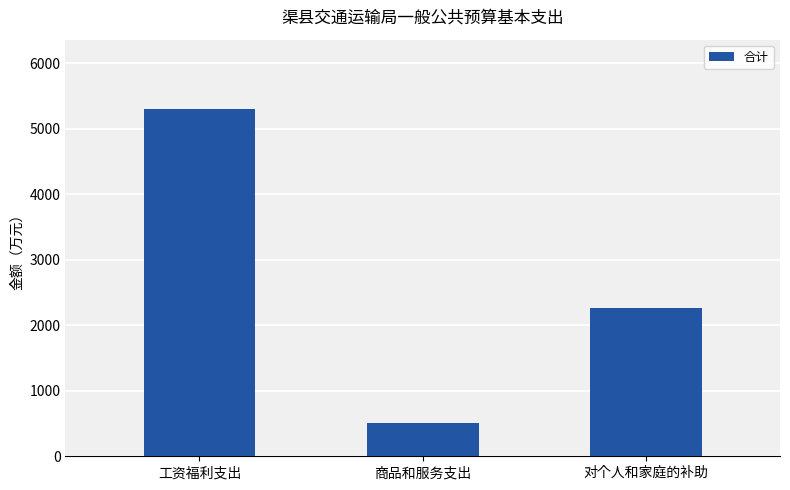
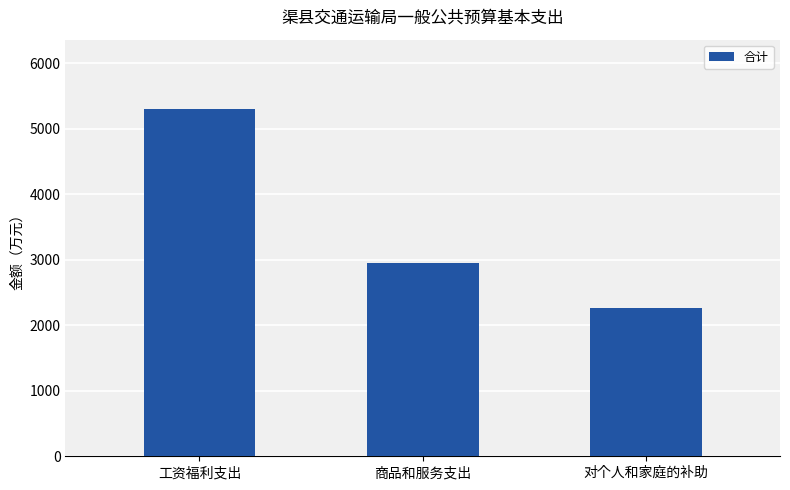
  {
    "工资福利支出": 5300,
-   "商品和服务支出": 500,
+   "商品和服务支出": 3000,
    "对个人和家庭的补助": 2300
  }
